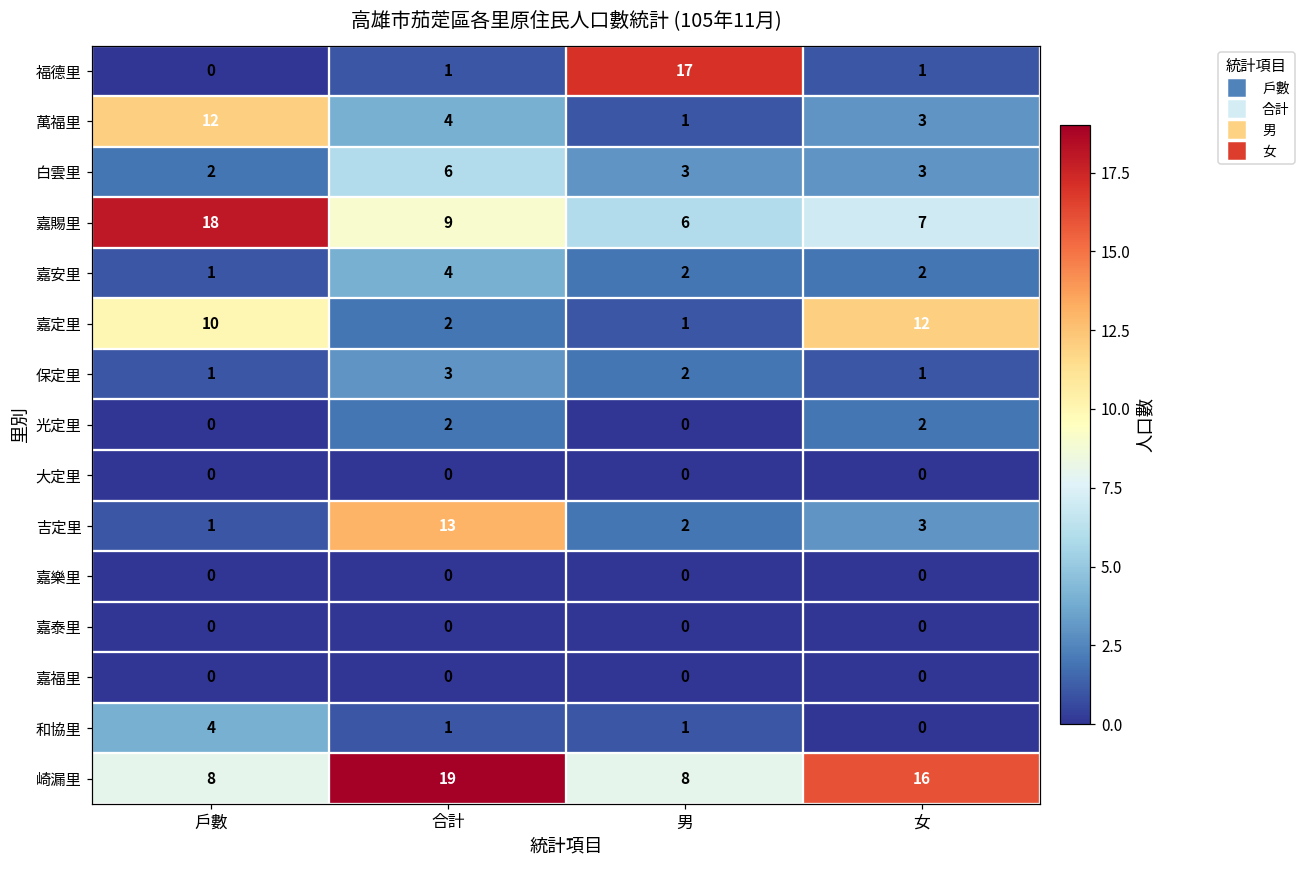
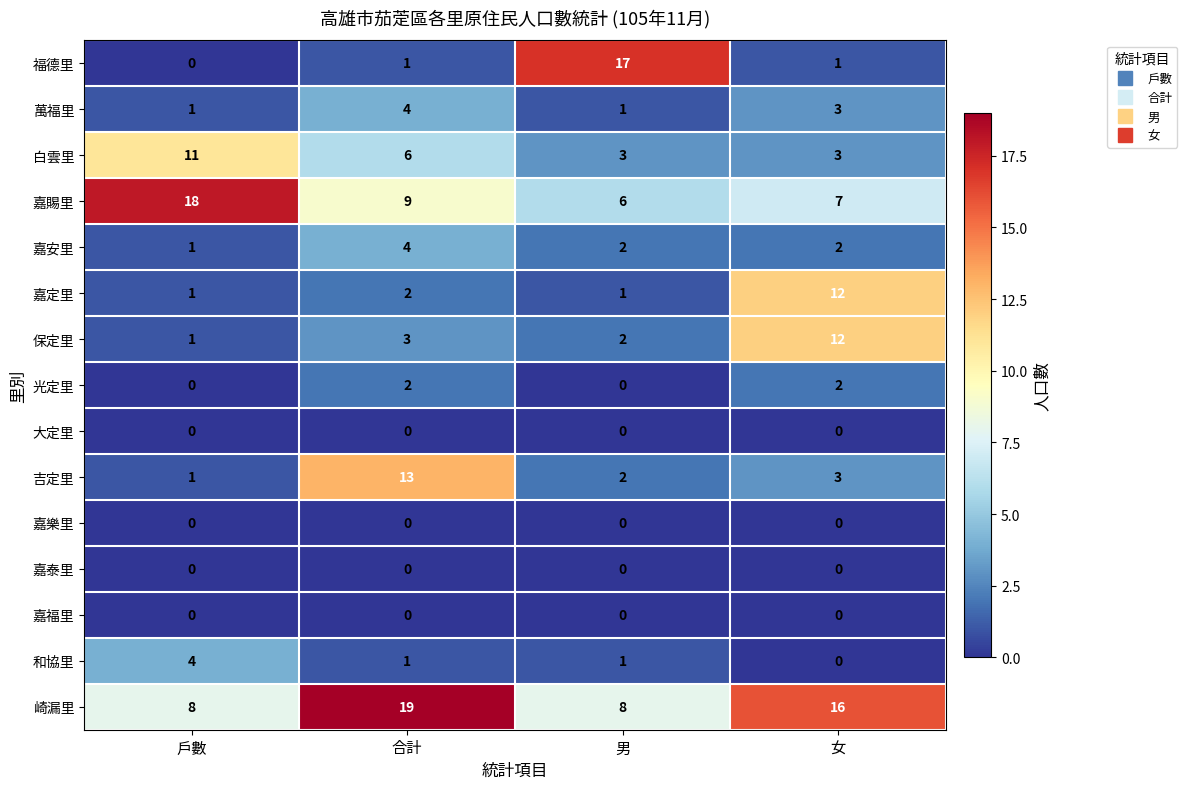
  {
    "福德里": {
      "戶數": 0,
      "合計": 1,
      "男": 17,
      "女": 1
    },
    "萬福里": {
-     "戶數": 12,
+     "戶數": 1,
      "合計": 4,
      "男": 1,
      "女": 3
    },
    "白雲里": {
-     "戶數": 2,
+     "戶數": 11,
      "合計": 6,
      "男": 3,
      "女": 3
    },
    "嘉賜里": {
      "戶數": 18,
      "合計": 9,
      "男": 6,
      "女": 7
    },
    "嘉安里": {
      "戶數": 1,
      "合計": 4,
      "男": 2,
      "女": 2
    },
    "嘉定里": {
-     "戶數": 10,
+     "戶數": 1,
      "合計": 2,
      "男": 1,
      "女": 12
    },
    "保定里": {
      "戶數": 1,
      "合計": 3,
      "男": 2,
-     "女": 1
+     "女": 12
    },
    "光定里": {
      "戶數": 0,
      "合計": 2,
      "男": 0,
      "女": 2
    },
    "大定里": {
      "戶數": 0,
      "合計": 0,
      "男": 0,
      "女": 0
    },
    "吉定里": {
      "戶數": 1,
      "合計": 13,
      "男": 2,
      "女": 3
    },
    "嘉樂里": {
      "戶數": 0,
      "合計": 0,
      "男": 0,
      "女": 0
    },
    "嘉泰里": {
      "戶數": 0,
      "合計": 0,
      "男": 0,
      "女": 0
    },
    "嘉福里": {
      "戶數": 0,
      "合計": 0,
      "男": 0,
      "女": 0
    },
    "和協里": {
      "戶數": 4,
      "合計": 1,
      "男": 1,
      "女": 0
    },
    "崎漏里": {
      "戶數": 8,
      "合計": 19,
      "男": 8,
      "女": 16
    }
  }
